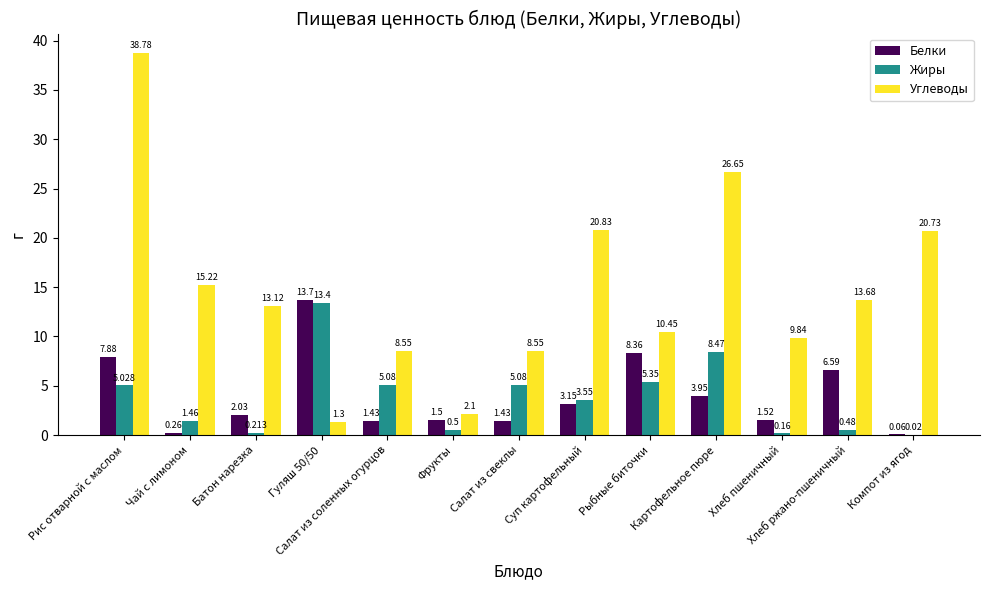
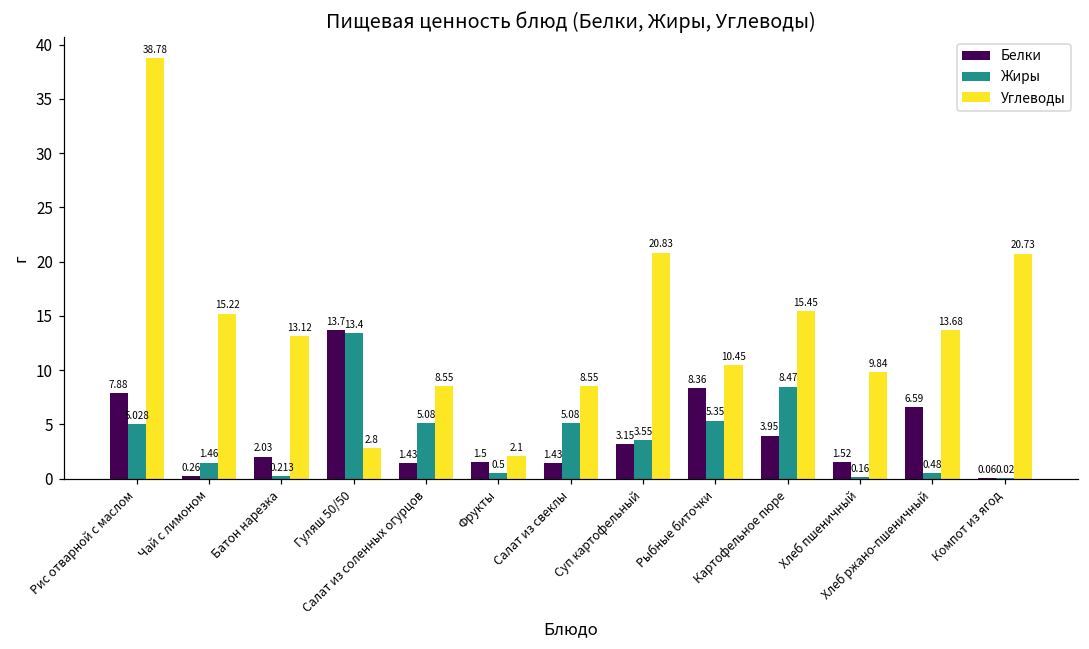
  {
    "Белки": {
      "Рис отварной с маслом": 7.88,
      "Чай с лимоном": 0.26,
      "Батон нарезка": 2.03,
      "Гуляш 50/50": 13.7,
      "Салат из соленных огурцов": 1.43,
      "Фрукты": 1.5,
      "Салат из свеклы": 1.43,
      "Суп картофельный": 3.15,
      "Рыбные биточки": 8.36,
      "Картофельное пюре": 3.95,
      "Хлеб пшеничный": 1.52,
      "Хлеб ржано-пшеничный": 6.59,
      "Компот из ягод": 0.06
    },
    "Жиры": {
      "Рис отварной с маслом": 5.028,
      "Чай с лимоном": 1.46,
      "Батон нарезка": 0.213,
      "Гуляш 50/50": 13.4,
      "Салат из соленных огурцов": 5.08,
      "Фрукты": 0.5,
      "Салат из свеклы": 5.08,
      "Суп картофельный": 3.55,
      "Рыбные биточки": 5.35,
      "Картофельное пюре": 8.47,
      "Хлеб пшеничный": 0.16,
      "Хлеб ржано-пшеничный": 0.48,
      "Компот из ягод": 0.02
    },
    "Углеводы": {
      "Рис отварной с маслом": 38.78,
      "Чай с лимоном": 15.22,
      "Батон нарезка": 13.12,
-     "Гуляш 50/50": 1.3,
+     "Гуляш 50/50": 2.8,
      "Салат из соленных огурцов": 8.55,
      "Фрукты": 2.1,
      "Салат из свеклы": 8.55,
      "Суп картофельный": 20.83,
      "Рыбные биточки": 10.45,
-     "Картофельное пюре": 26.65,
+     "Картофельное пюре": 15.45,
      "Хлеб пшеничный": 9.84,
      "Хлеб ржано-пшеничный": 13.68,
      "Компот из ягод": 20.73
    }
  }
